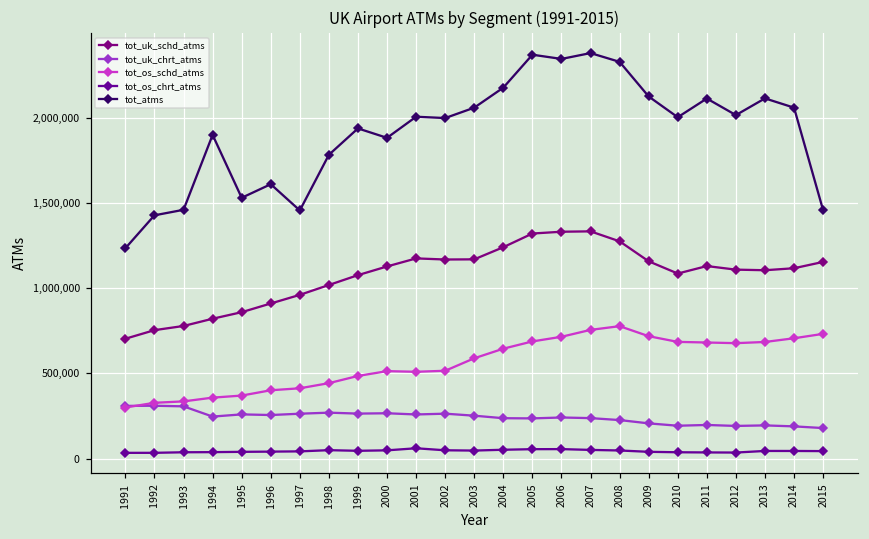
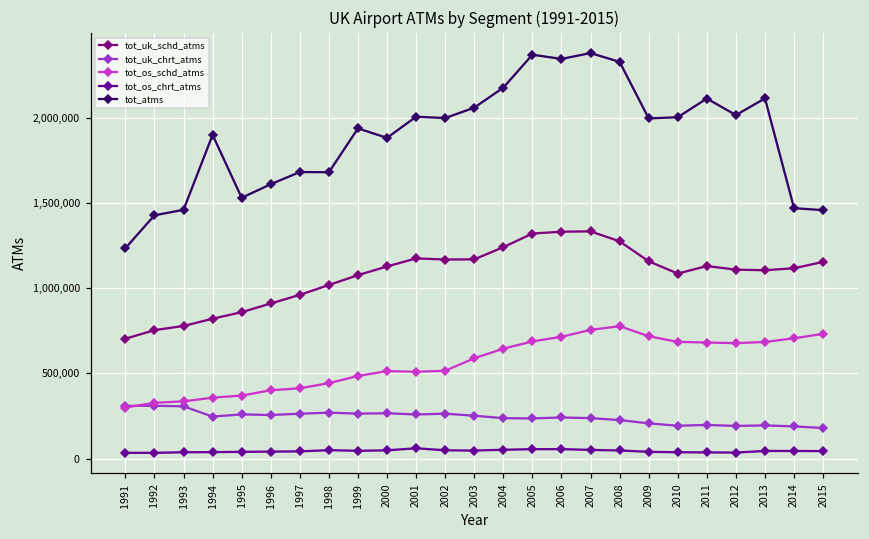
  {
    "tot_atms": {
      "1991": "1,230,000",
      "1992": "1,430,000",
      "1993": "1,460,000",
      "1994": "1,900,000",
      "1995": "1,530,000",
      "1996": "1,610,000",
-     "1997": "1,460,000",
-     "1998": "1,780,000",
+     "1997": "1,680,000",
+     "1998": "1,680,000",
      "1999": "1,940,000",
      "2000": "1,880,000",
      "2001": "2,010,000",
      "2002": "2,000,000",
      "2003": "2,060,000",
      "2004": "2,180,000",
      "2005": "2,370,000",
      "2006": "2,340,000",
      "2007": "2,380,000",
      "2008": "2,330,000",
-     "2009": "2,120,000",
+     "2009": "2,000,000",
      "2010": "2,000,000",
      "2011": "2,110,000",
      "2012": "2,020,000",
      "2013": "2,110,000",
-     "2014": "2,060,000",
+     "2014": "1,470,000",
      "2015": "1,460,000"
    }
  }
